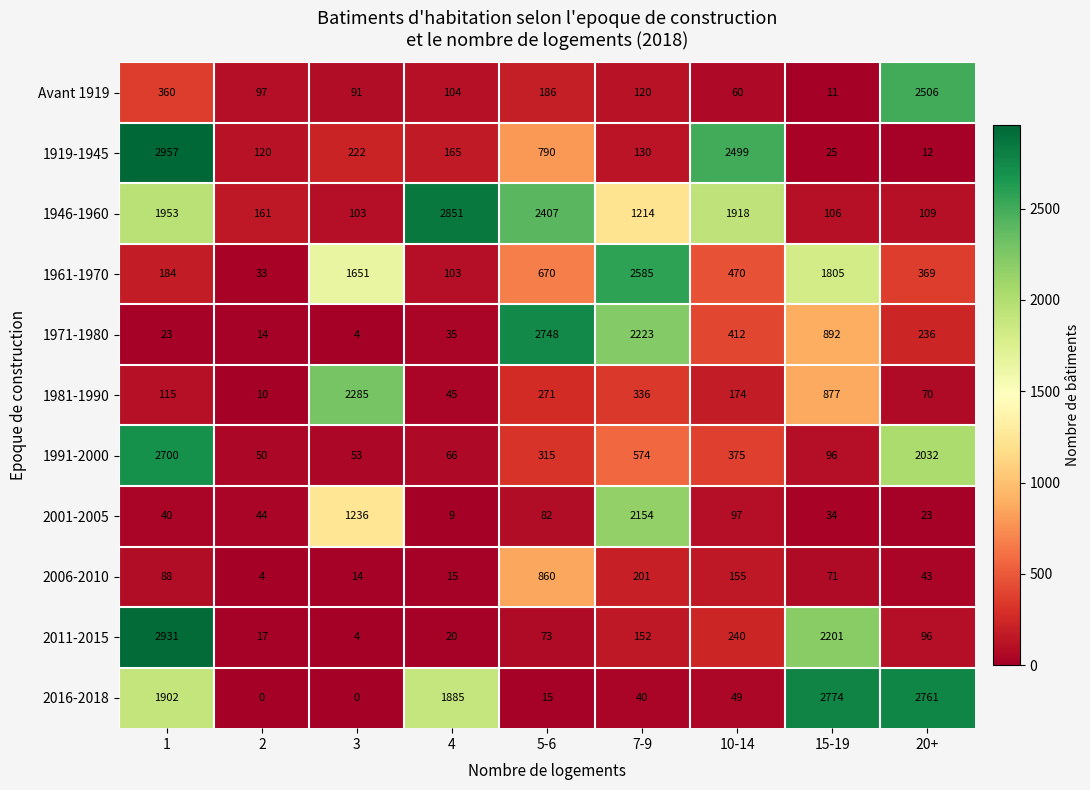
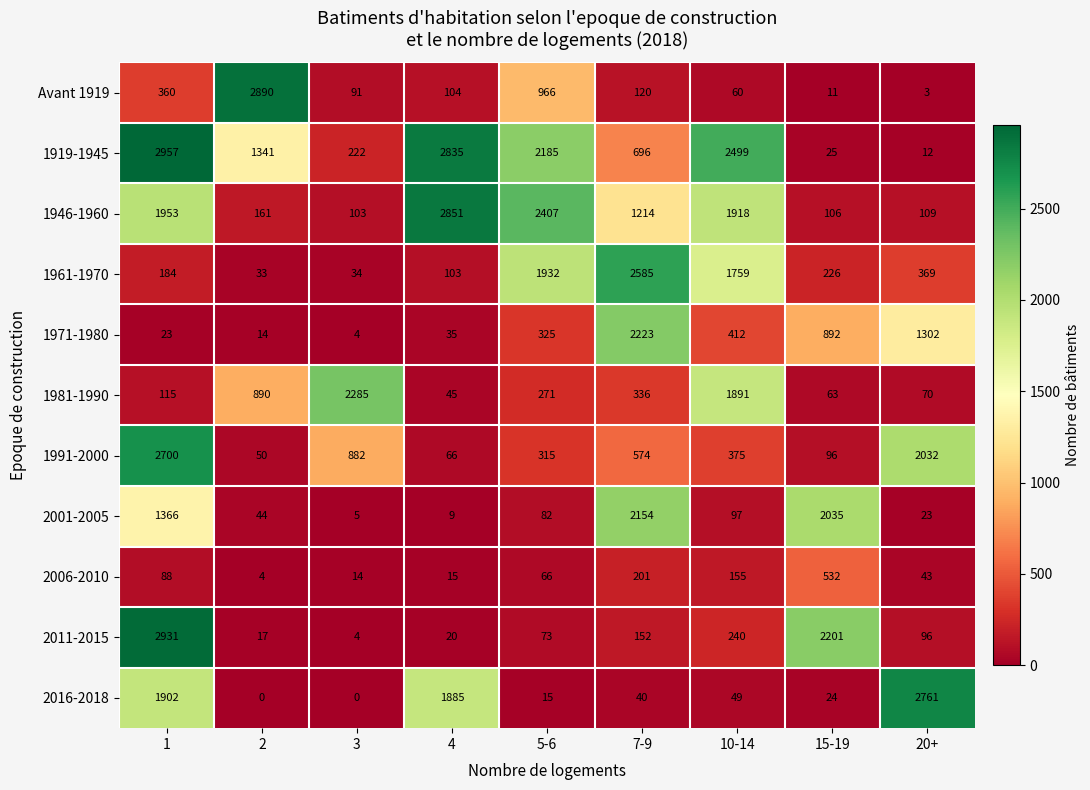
  {
    "Avant 1919": {
      "1": 360,
-     "2": 97,
+     "2": 2890,
      "3": 91,
      "4": 104,
-     "5-6": 186,
+     "5-6": 966,
      "7-9": 120,
      "10-14": 60,
      "15-19": 11,
-     "20+": 2506
+     "20+": 3
    },
    "1919-1945": {
      "1": 2957,
-     "2": 120,
+     "2": 1341,
      "3": 222,
-     "4": 165,
-     "5-6": 790,
-     "7-9": 130,
+     "4": 2835,
+     "5-6": 2185,
+     "7-9": 696,
      "10-14": 2499,
      "15-19": 25,
      "20+": 12
    },
    "1946-1960": {
      "1": 1953,
      "2": 161,
      "3": 103,
      "4": 2851,
      "5-6": 2407,
      "7-9": 1214,
      "10-14": 1918,
      "15-19": 106,
      "20+": 109
    },
    "1961-1970": {
      "1": 184,
      "2": 33,
-     "3": 1651,
+     "3": 34,
      "4": 103,
-     "5-6": 670,
+     "5-6": 1932,
      "7-9": 2585,
-     "10-14": 470,
-     "15-19": 1805,
+     "10-14": 1759,
+     "15-19": 226,
      "20+": 369
    },
    "1971-1980": {
      "1": 23,
      "2": 14,
      "3": 4,
      "4": 35,
-     "5-6": 2748,
+     "5-6": 325,
      "7-9": 2223,
      "10-14": 412,
      "15-19": 892,
-     "20+": 236
+     "20+": 1302
    },
    "1981-1990": {
      "1": 115,
-     "2": 10,
+     "2": 890,
      "3": 2285,
      "4": 45,
      "5-6": 271,
      "7-9": 336,
-     "10-14": 174,
-     "15-19": 877,
+     "10-14": 1891,
+     "15-19": 63,
      "20+": 70
    },
    "1991-2000": {
      "1": 2700,
      "2": 50,
-     "3": 53,
+     "3": 882,
      "4": 66,
      "5-6": 315,
      "7-9": 574,
      "10-14": 375,
      "15-19": 96,
      "20+": 2032
    },
    "2001-2005": {
-     "1": 40,
+     "1": 1366,
      "2": 44,
-     "3": 1236,
+     "3": 5,
      "4": 9,
      "5-6": 82,
      "7-9": 2154,
      "10-14": 97,
-     "15-19": 34,
+     "15-19": 2035,
      "20+": 23
    },
    "2006-2010": {
      "1": 88,
      "2": 4,
      "3": 14,
      "4": 15,
-     "5-6": 860,
+     "5-6": 66,
      "7-9": 201,
      "10-14": 155,
-     "15-19": 71,
+     "15-19": 532,
      "20+": 43
    },
    "2011-2015": {
      "1": 2931,
      "2": 17,
      "3": 4,
      "4": 20,
      "5-6": 73,
      "7-9": 152,
      "10-14": 240,
      "15-19": 2201,
      "20+": 96
    },
    "2016-2018": {
      "1": 1902,
      "2": 0,
      "3": 0,
      "4": 1885,
      "5-6": 15,
      "7-9": 40,
      "10-14": 49,
-     "15-19": 2774,
+     "15-19": 24,
      "20+": 2761
    }
  }
